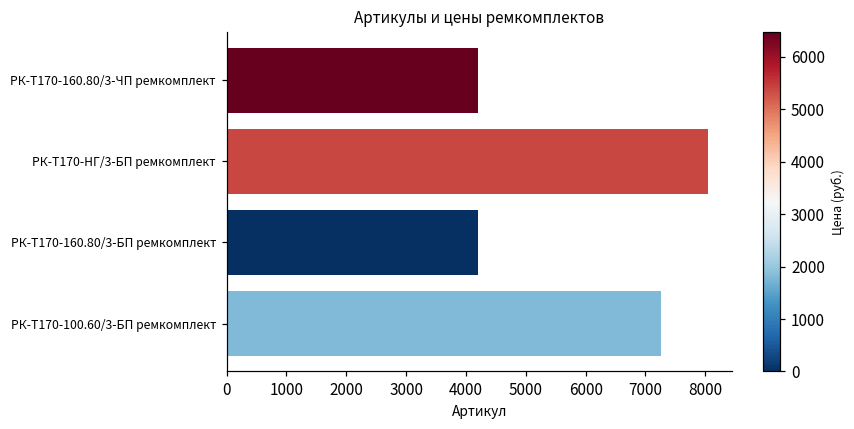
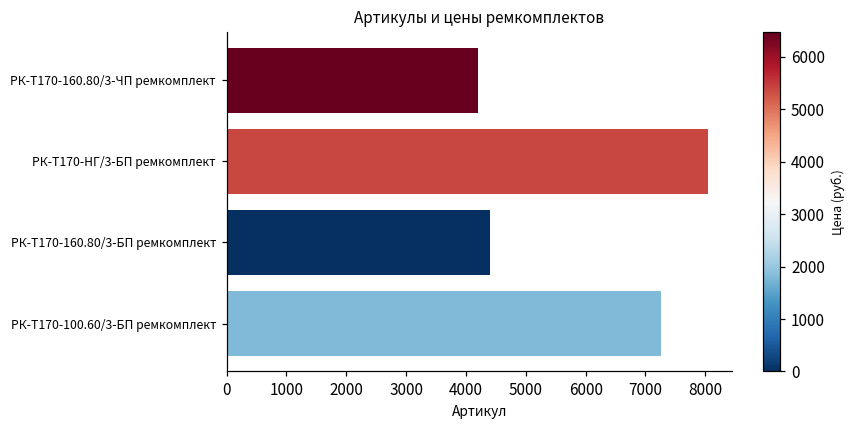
  {
    "РК-Т170-160.80/3-ЧП ремкомплект": 4200,
    "РК-Т170-НГ/3-БП ремкомплект": 8000,
-   "РК-Т170-160.80/3-БП ремкомплект": 4200,
+   "РК-Т170-160.80/3-БП ремкомплект": 4400,
    "РК-Т170-100.60/3-БП ремкомплект": 7300
  }
